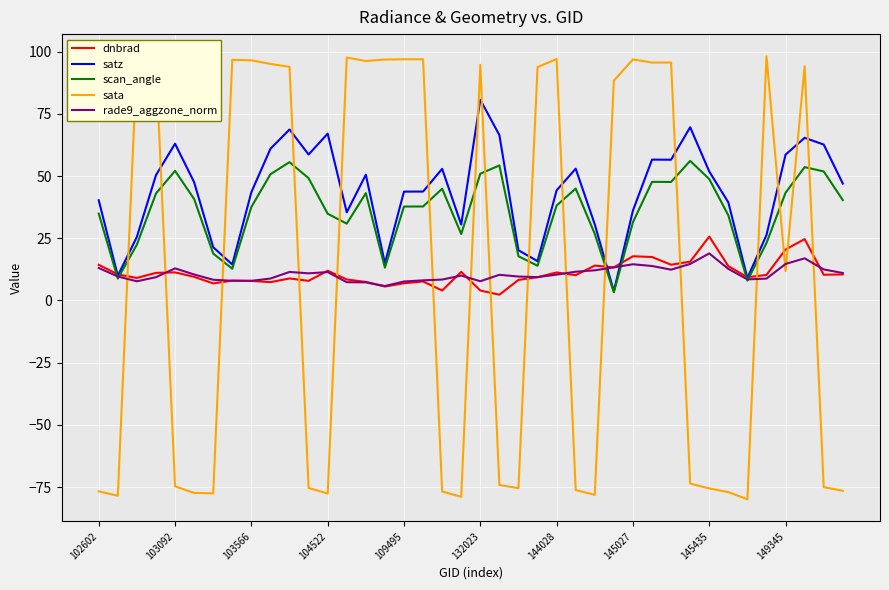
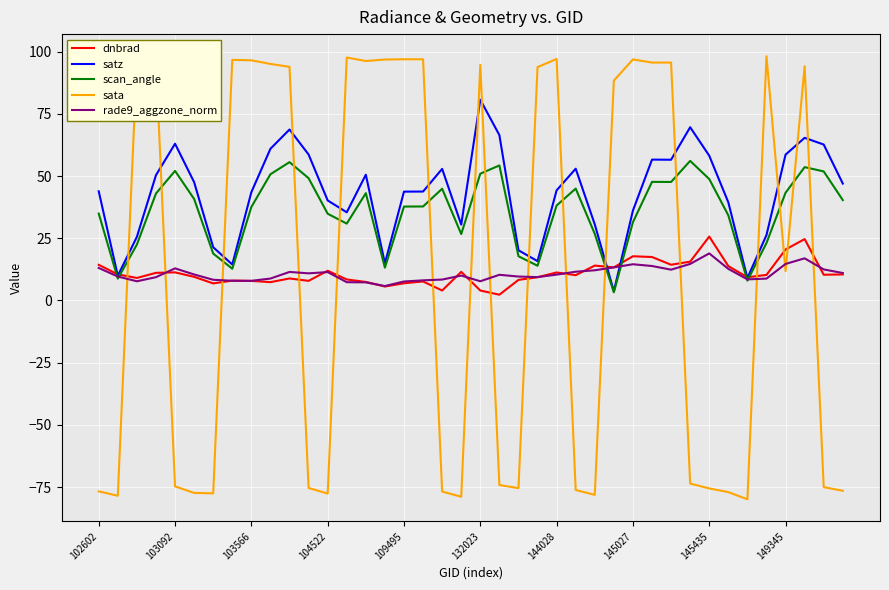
  {
    "dnbrad": {
      "102602": 14,
      "103092": 11,
      "132023": 4,
      "145027": 18,
      "145435": 26,
      "149345": 20
    },
    "satz": {
-     "102602": 40,
+     "102602": 44,
      "103092": 63,
      "103566": 44,
-     "104522": 67,
+     "104522": 40,
      "109495": 44,
      "132023": 81,
      "144028": 44,
      "145027": 36,
-     "145435": 52,
+     "145435": 58,
      "149345": 59
    },
    "scan_angle": {
      "102602": 35,
      "103092": 52,
      "103566": 38,
      "104522": 35,
      "109495": 38,
      "132023": 51,
      "144028": 38,
      "145027": 31,
      "145435": 49,
      "149345": 43
    },
    "sata": {
      "102602": -77,
      "103092": -75,
      "103566": 96,
      "104522": -78,
      "109495": 97,
      "132023": 95,
      "144028": 97,
      "145027": 97,
      "145435": -76,
      "149345": 12
    },
    "rade9_aggzone_norm": {
      "102602": 13,
      "103092": 13,
      "132023": 8,
      "145027": 15,
      "145435": 19,
      "149345": 15
    }
  }
